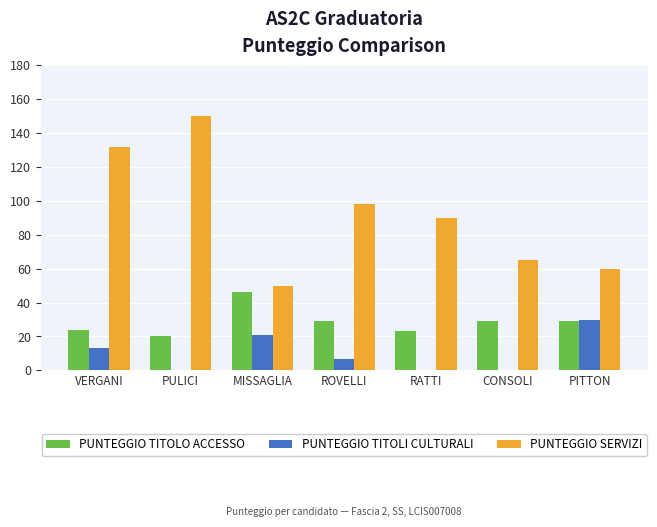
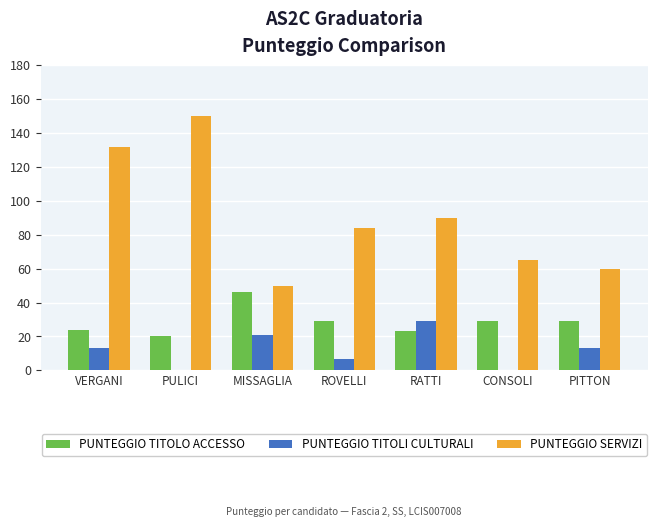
  {
    "PUNTEGGIO TITOLO ACCESSO": {
      "VERGANI": 24,
      "PULICI": 20,
      "MISSAGLIA": 46,
      "ROVELLI": 29,
      "RATTI": 23,
      "CONSOLI": 29,
      "PITTON": 29
    },
    "PUNTEGGIO TITOLI CULTURALI": {
      "VERGANI": 13,
      "PULICI": 0,
      "MISSAGLIA": 21,
      "ROVELLI": 7,
-     "RATTI": 0,
+     "RATTI": 29,
      "CONSOLI": 0,
-     "PITTON": 30
+     "PITTON": 13
    },
    "PUNTEGGIO SERVIZI": {
      "VERGANI": 132,
      "PULICI": 150,
      "MISSAGLIA": 50,
-     "ROVELLI": 98,
+     "ROVELLI": 84,
      "RATTI": 90,
      "CONSOLI": 65,
      "PITTON": 60
    }
  }
